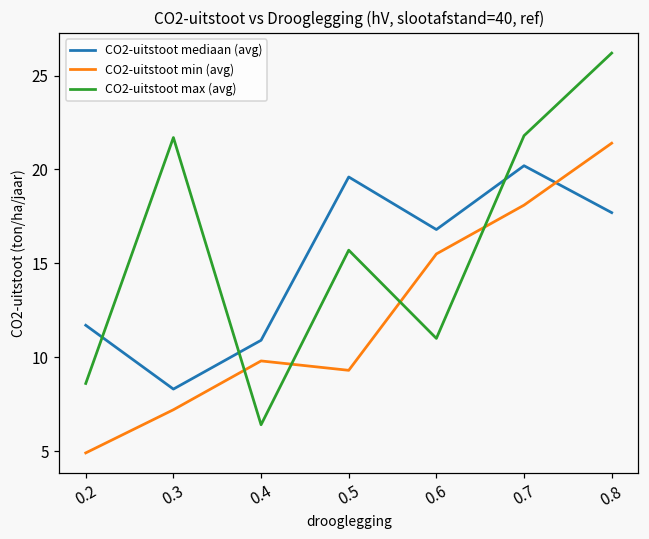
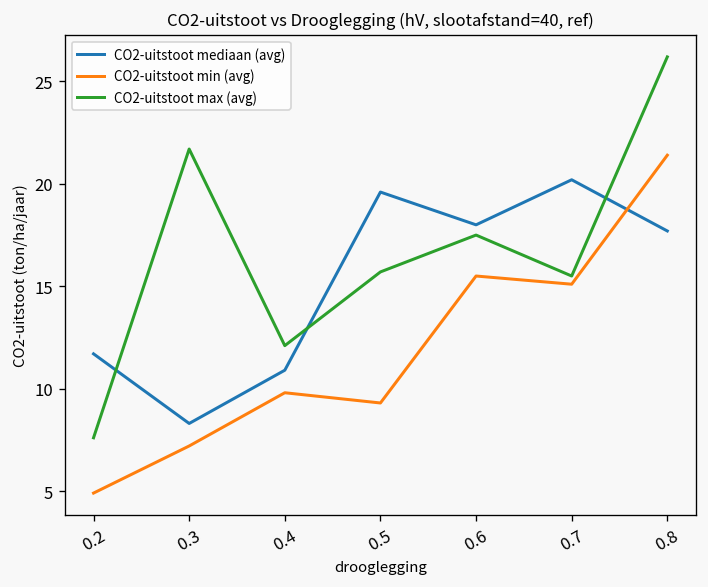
  {
    "CO2-uitstoot mediaan (avg)": {
      "0.2": 11.7,
      "0.3": 8.3,
      "0.4": 10.9,
      "0.5": 19.6,
-     "0.6": 16.8,
+     "0.6": 18.0,
      "0.7": 20.2,
      "0.8": 17.7
    },
    "CO2-uitstoot min (avg)": {
      "0.2": 4.9,
      "0.3": 7.2,
      "0.4": 9.8,
      "0.5": 9.3,
      "0.6": 15.5,
-     "0.7": 18.1,
+     "0.7": 15.1,
      "0.8": 21.4
    },
    "CO2-uitstoot max (avg)": {
-     "0.2": 8.6,
+     "0.2": 7.6,
      "0.3": 21.7,
-     "0.4": 6.4,
+     "0.4": 12.1,
      "0.5": 15.7,
-     "0.6": 11.0,
-     "0.7": 21.8,
+     "0.6": 17.5,
+     "0.7": 15.5,
      "0.8": 26.2
    }
  }
